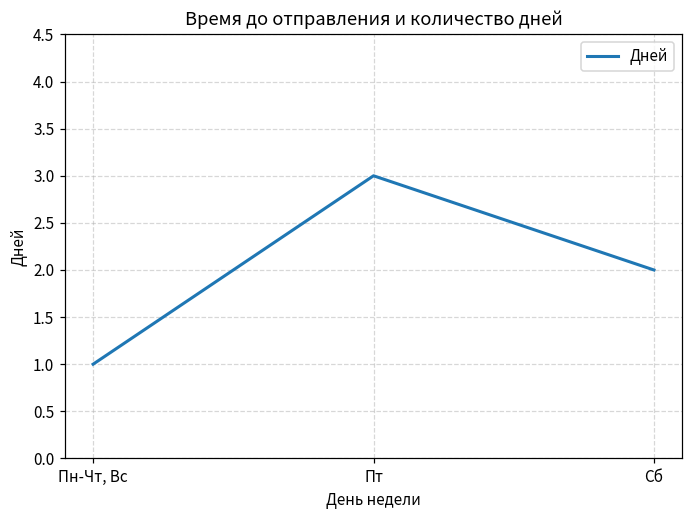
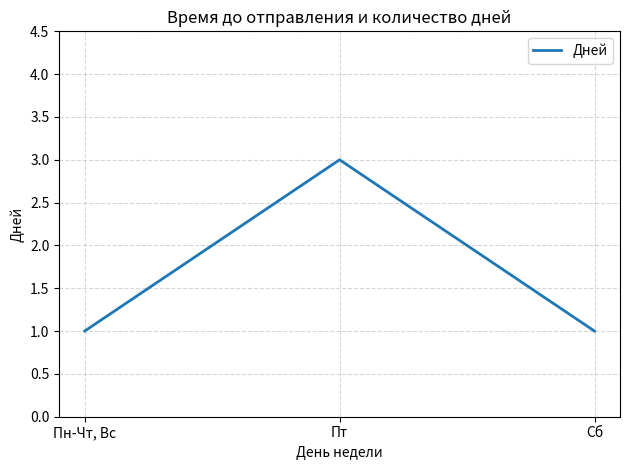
  {
    "Пн-Чт, Вс": 1,
    "Пт": 3,
-   "Сб": 2
+   "Сб": 1
  }
